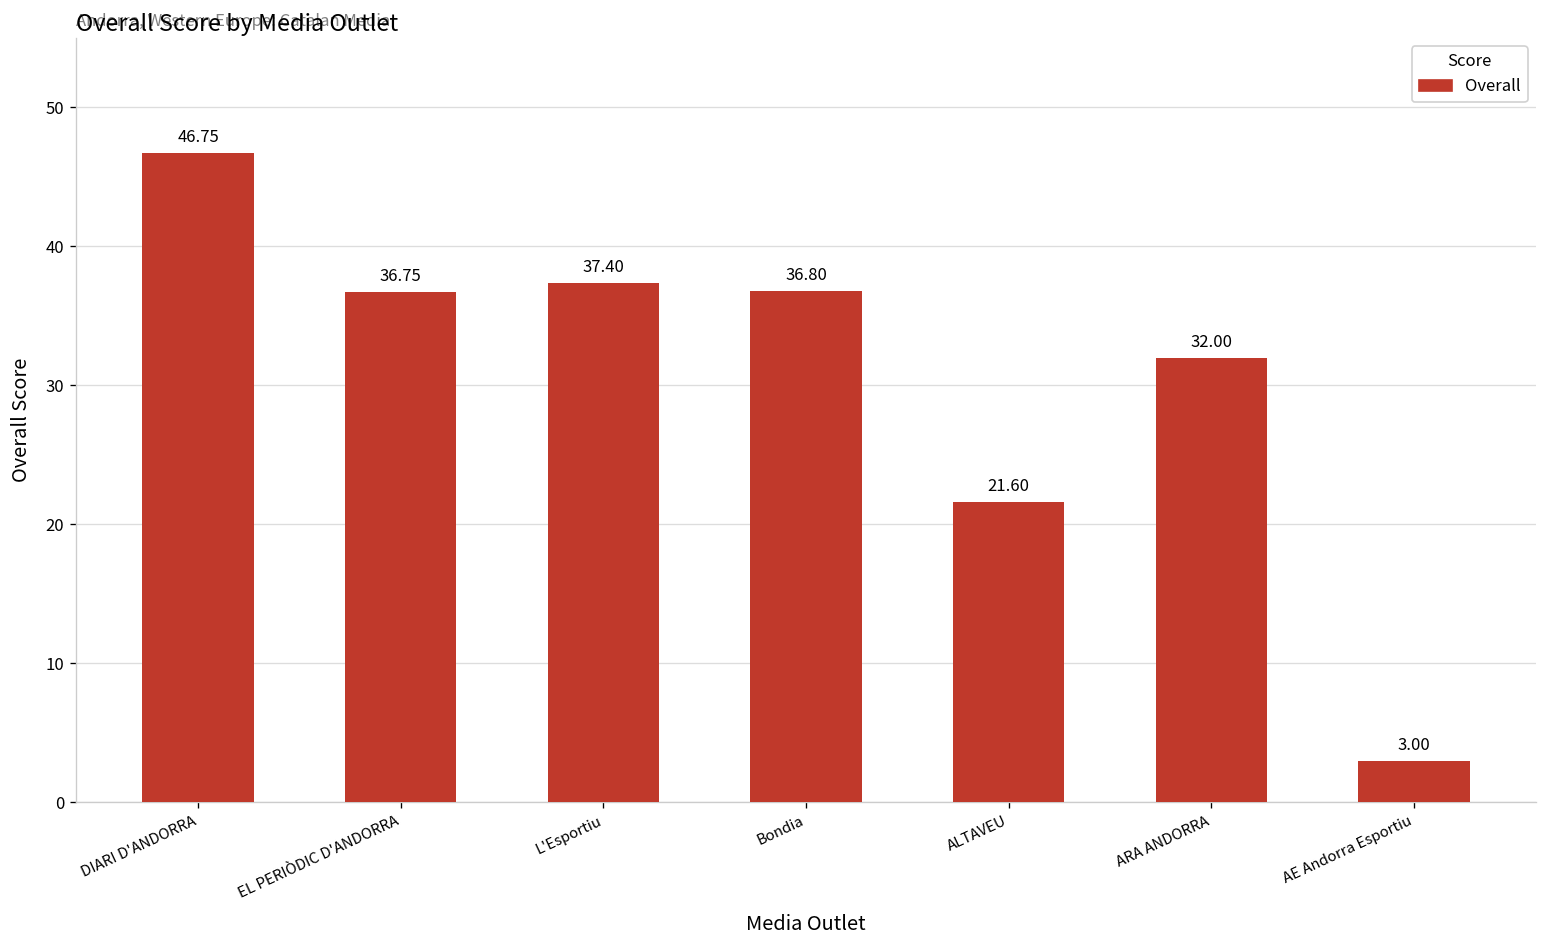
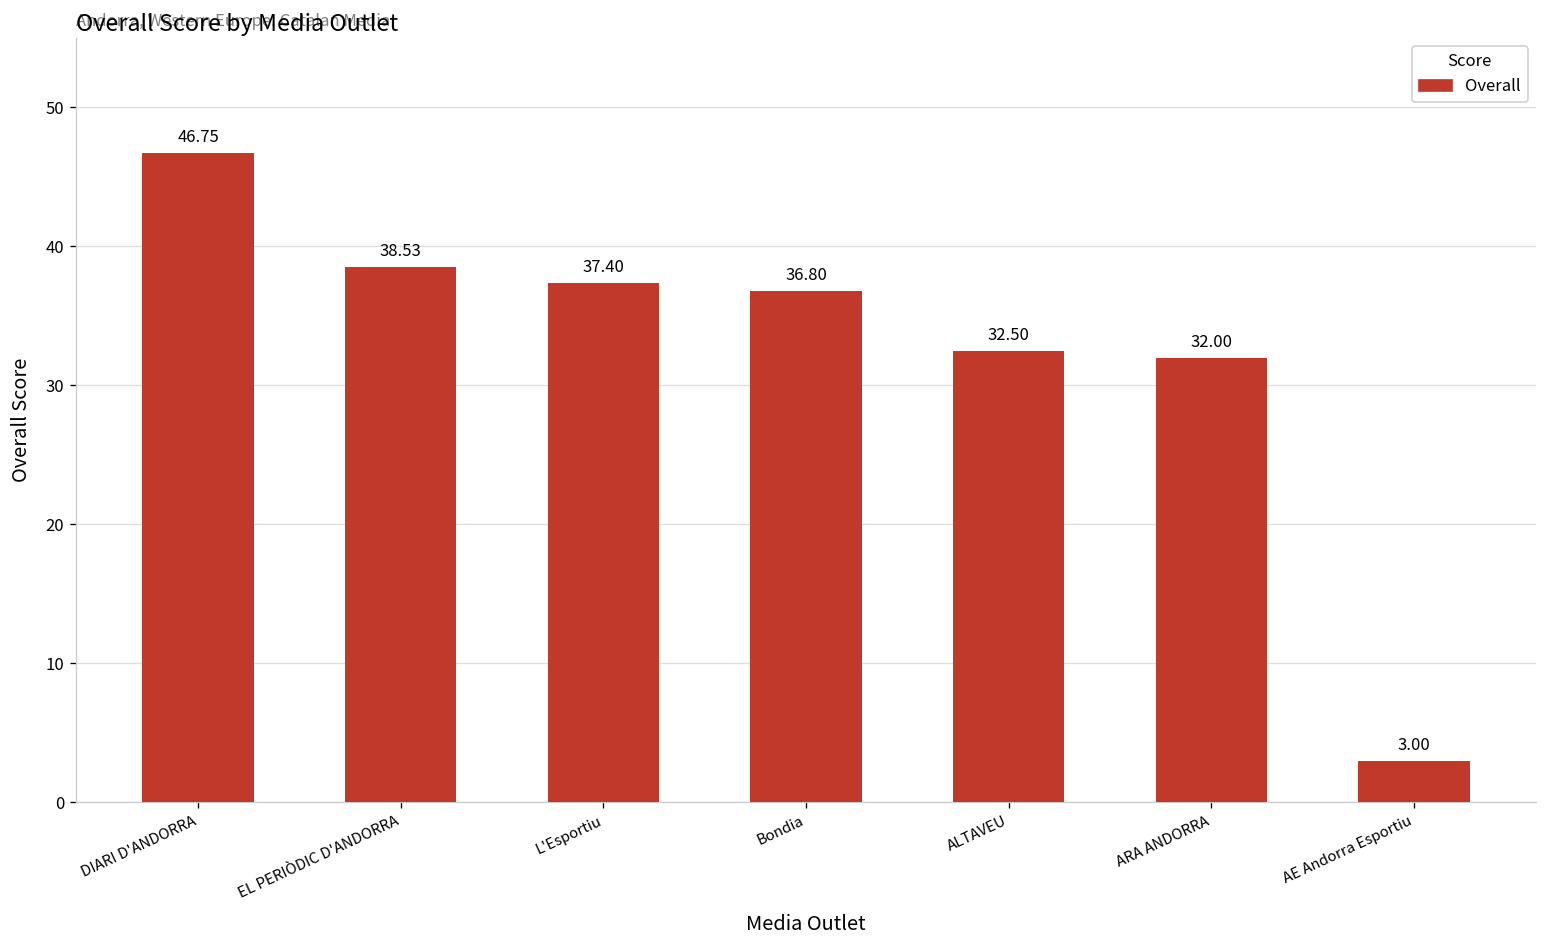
  {
    "DIARI D'ANDORRA": 46.75,
-   "EL PERIÒDIC D'ANDORRA": 36.75,
+   "EL PERIÒDIC D'ANDORRA": 38.53,
    "L'Esportiu": 37.40,
    "Bondia": 36.80,
-   "ALTAVEU": 21.60,
+   "ALTAVEU": 32.50,
    "ARA ANDORRA": 32.00,
    "AE Andorra Esportiu": 3.00
  }
